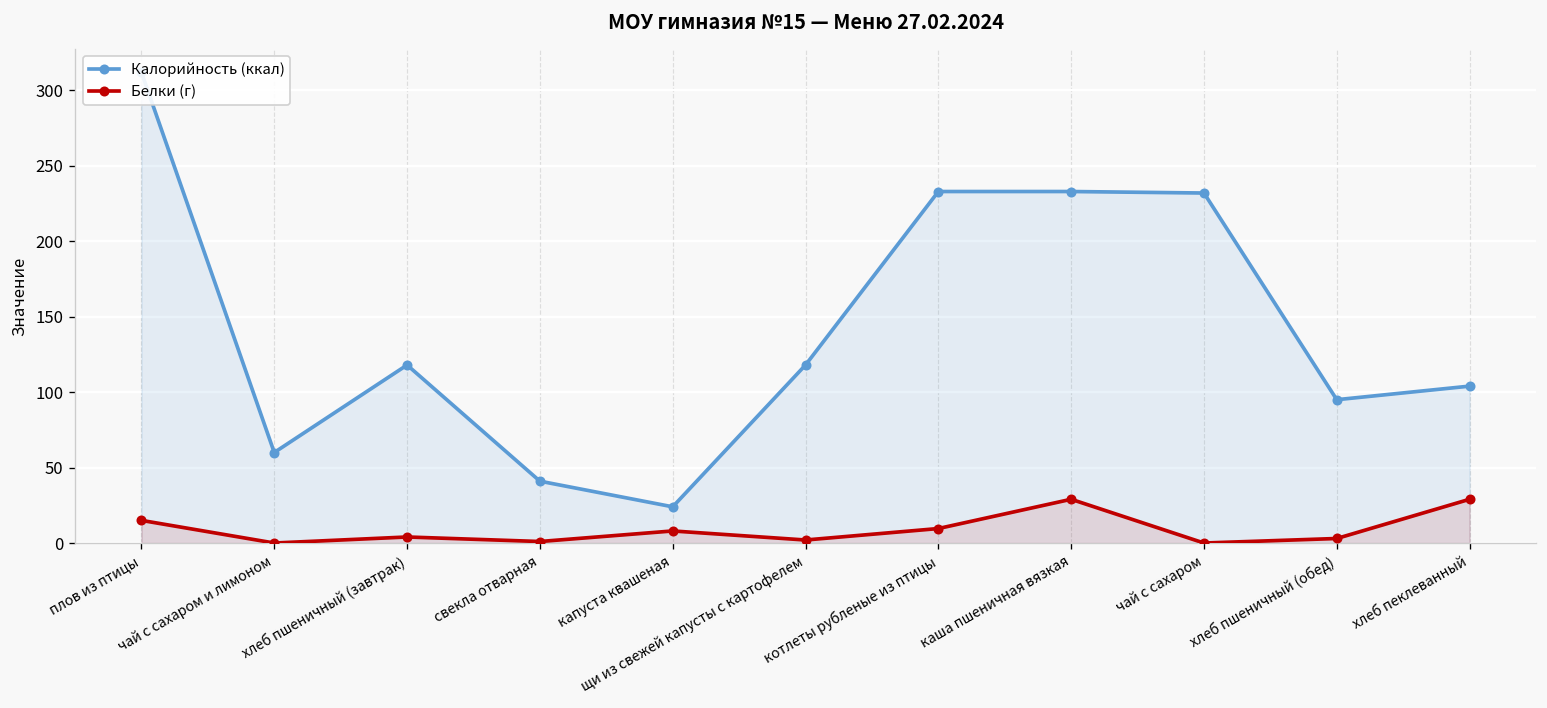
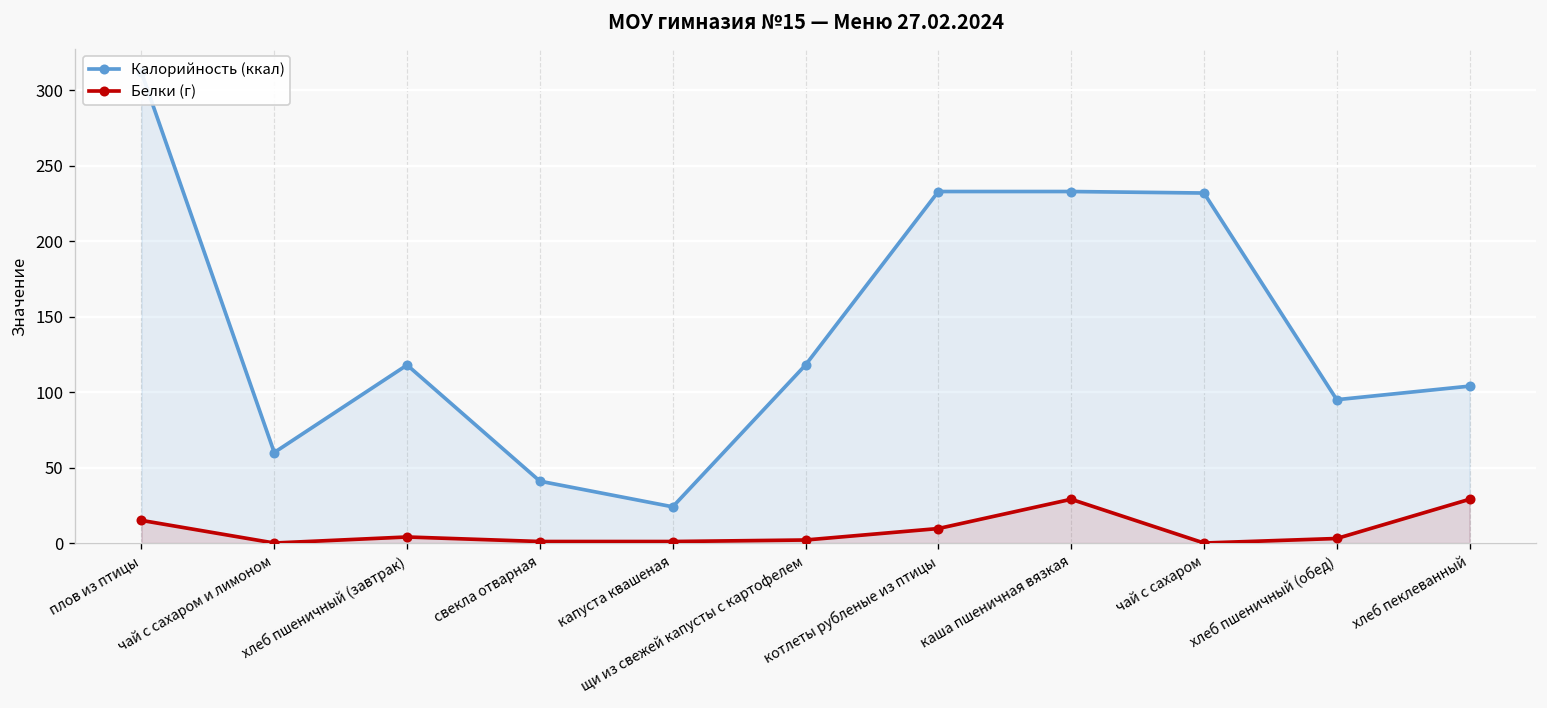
  {
    "Калорийность (ккал)": {
      "чай с сахаром и лимоном": 60,
      "хлеб пшеничный (завтрак)": 118,
      "свекла отварная": 41,
      "капуста квашеная": 24,
      "щи из свежей капусты с картофелем": 118,
      "котлеты рубленые из птицы": 233,
      "каша пшеничная вязкая": 233,
      "чай с сахаром": 232,
      "хлеб пшеничный (обед)": 95,
      "хлеб пеклеванный": 104
    },
    "Белки (г)": {
      "плов из птицы": 15,
      "чай с сахаром и лимоном": 0,
      "хлеб пшеничный (завтрак)": 4,
      "свекла отварная": 1,
-     "капуста квашеная": 8,
+     "капуста квашеная": 1,
      "щи из свежей капусты с картофелем": 2,
      "котлеты рубленые из птицы": 10,
      "каша пшеничная вязкая": 29,
      "чай с сахаром": 0,
      "хлеб пшеничный (обед)": 3,
      "хлеб пеклеванный": 29
    }
  }
